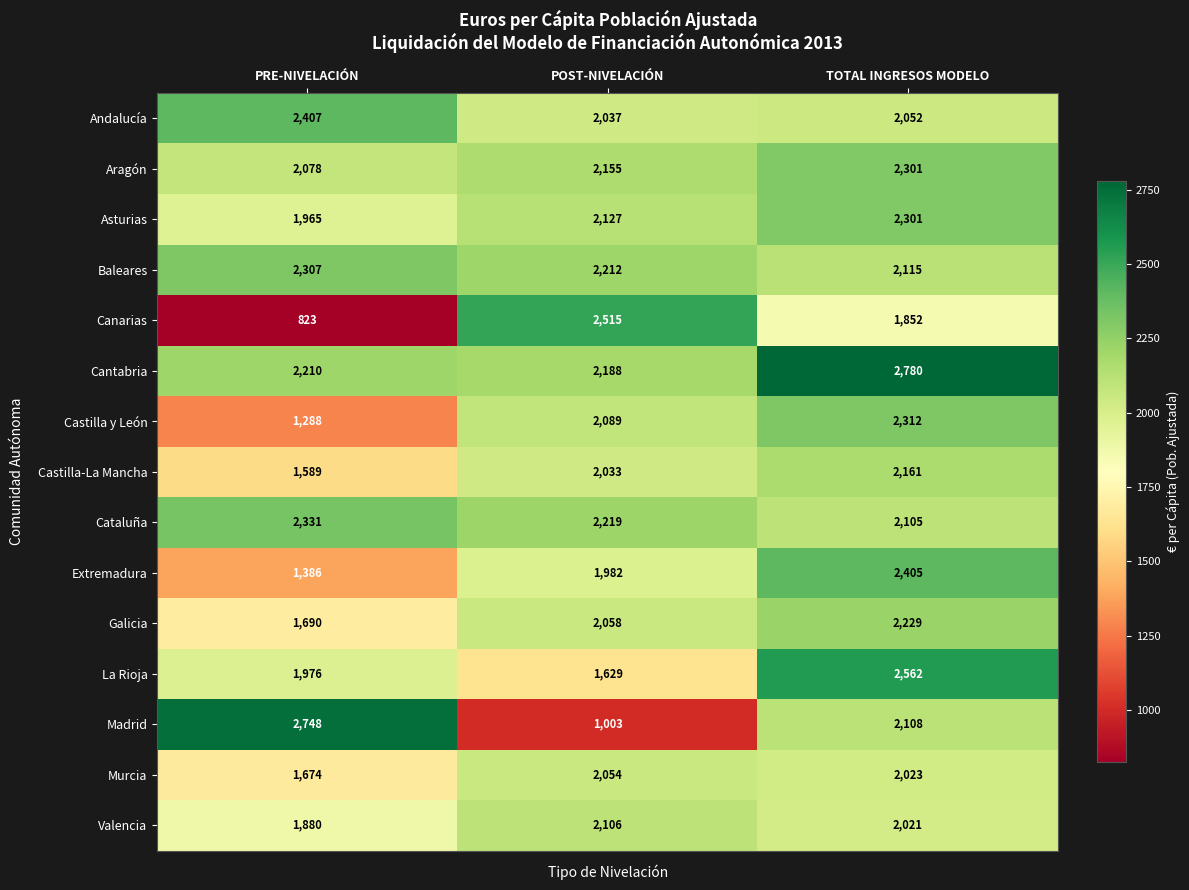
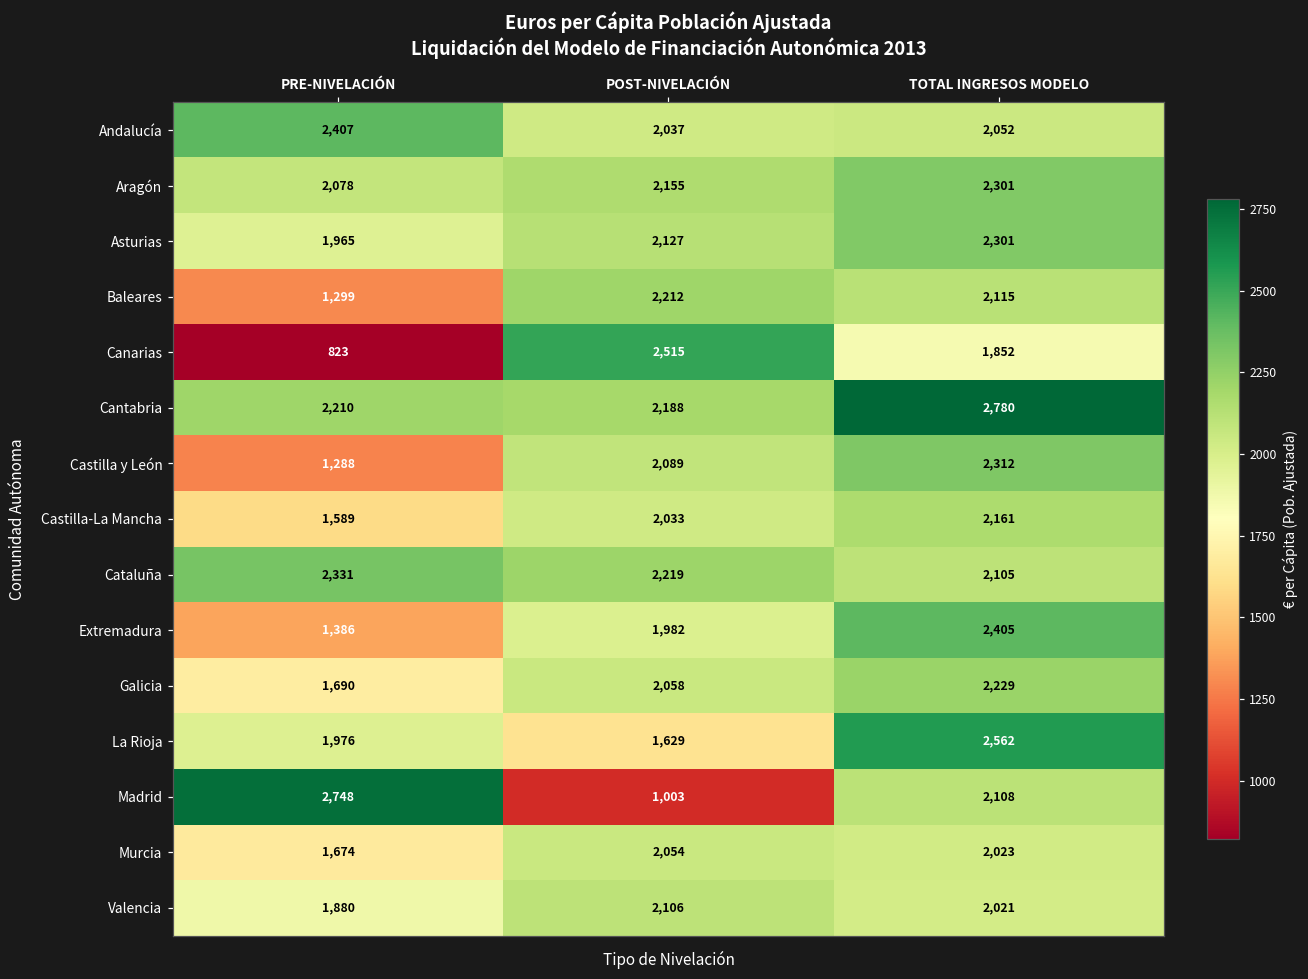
  {
    "Andalucía": {
      "PRE-NIVELACIÓN": "2,407",
      "POST-NIVELACIÓN": "2,037",
      "TOTAL INGRESOS MODELO": "2,052"
    },
    "Aragón": {
      "PRE-NIVELACIÓN": "2,078",
      "POST-NIVELACIÓN": "2,155",
      "TOTAL INGRESOS MODELO": "2,301"
    },
    "Asturias": {
      "PRE-NIVELACIÓN": "1,965",
      "POST-NIVELACIÓN": "2,127",
      "TOTAL INGRESOS MODELO": "2,301"
    },
    "Baleares": {
-     "PRE-NIVELACIÓN": "2,307",
+     "PRE-NIVELACIÓN": "1,299",
      "POST-NIVELACIÓN": "2,212",
      "TOTAL INGRESOS MODELO": "2,115"
    },
    "Canarias": {
      "PRE-NIVELACIÓN": "823",
      "POST-NIVELACIÓN": "2,515",
      "TOTAL INGRESOS MODELO": "1,852"
    },
    "Cantabria": {
      "PRE-NIVELACIÓN": "2,210",
      "POST-NIVELACIÓN": "2,188",
      "TOTAL INGRESOS MODELO": "2,780"
    },
    "Castilla y León": {
      "PRE-NIVELACIÓN": "1,288",
      "POST-NIVELACIÓN": "2,089",
      "TOTAL INGRESOS MODELO": "2,312"
    },
    "Castilla-La Mancha": {
      "PRE-NIVELACIÓN": "1,589",
      "POST-NIVELACIÓN": "2,033",
      "TOTAL INGRESOS MODELO": "2,161"
    },
    "Cataluña": {
      "PRE-NIVELACIÓN": "2,331",
      "POST-NIVELACIÓN": "2,219",
      "TOTAL INGRESOS MODELO": "2,105"
    },
    "Extremadura": {
      "PRE-NIVELACIÓN": "1,386",
      "POST-NIVELACIÓN": "1,982",
      "TOTAL INGRESOS MODELO": "2,405"
    },
    "Galicia": {
      "PRE-NIVELACIÓN": "1,690",
      "POST-NIVELACIÓN": "2,058",
      "TOTAL INGRESOS MODELO": "2,229"
    },
    "La Rioja": {
      "PRE-NIVELACIÓN": "1,976",
      "POST-NIVELACIÓN": "1,629",
      "TOTAL INGRESOS MODELO": "2,562"
    },
    "Madrid": {
      "PRE-NIVELACIÓN": "2,748",
      "POST-NIVELACIÓN": "1,003",
      "TOTAL INGRESOS MODELO": "2,108"
    },
    "Murcia": {
      "PRE-NIVELACIÓN": "1,674",
      "POST-NIVELACIÓN": "2,054",
      "TOTAL INGRESOS MODELO": "2,023"
    },
    "Valencia": {
      "PRE-NIVELACIÓN": "1,880",
      "POST-NIVELACIÓN": "2,106",
      "TOTAL INGRESOS MODELO": "2,021"
    }
  }
